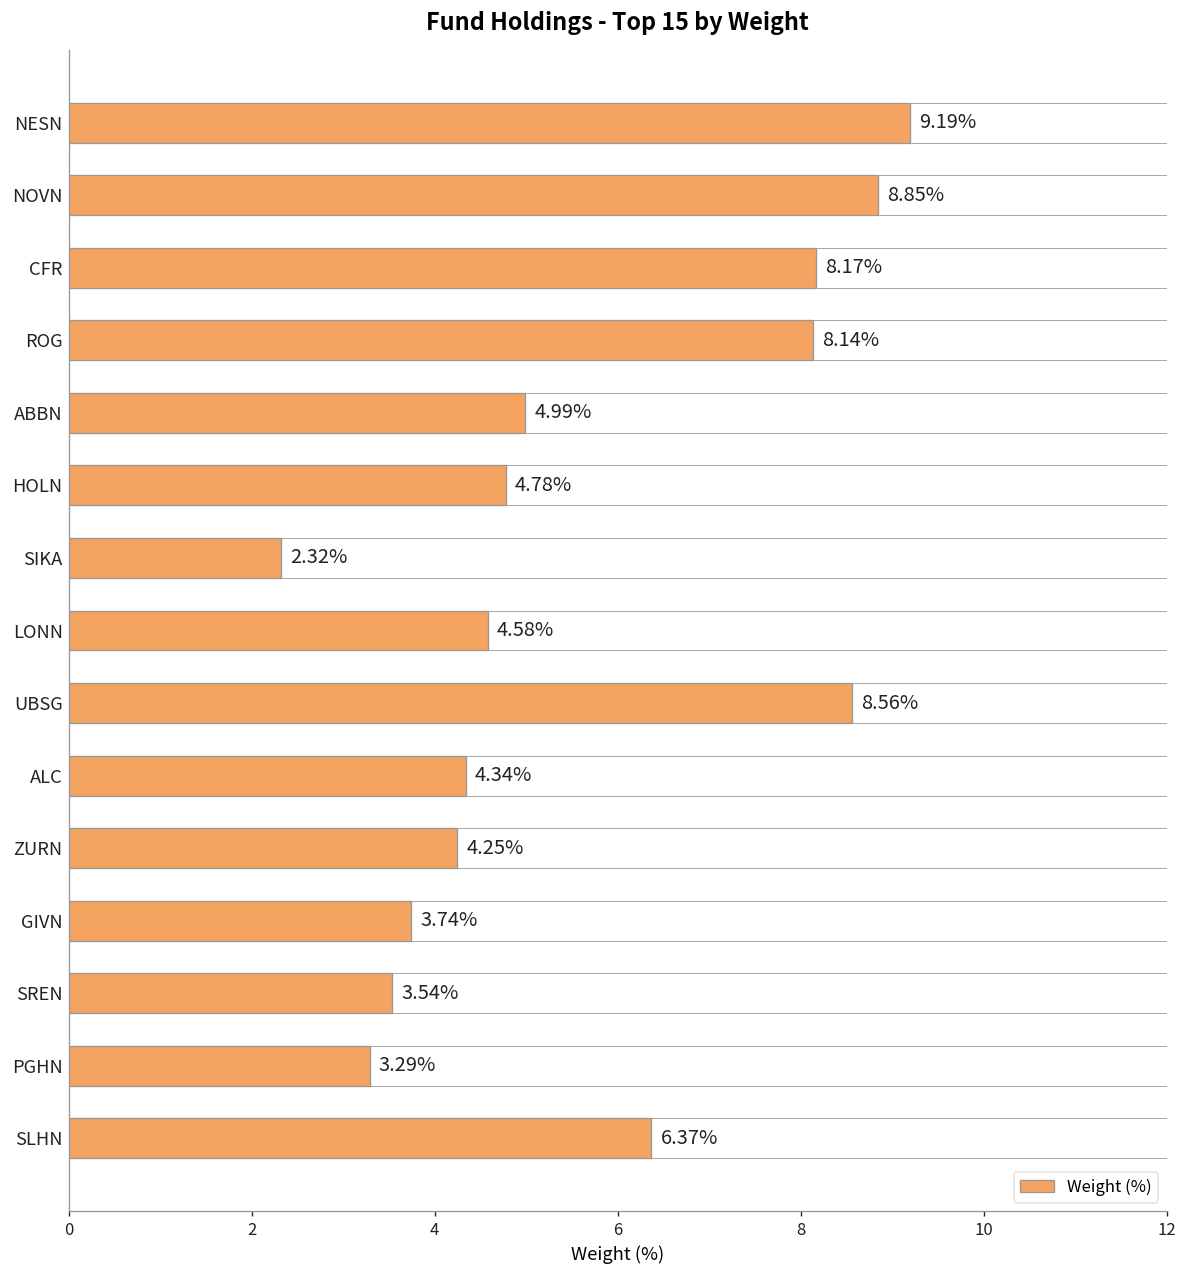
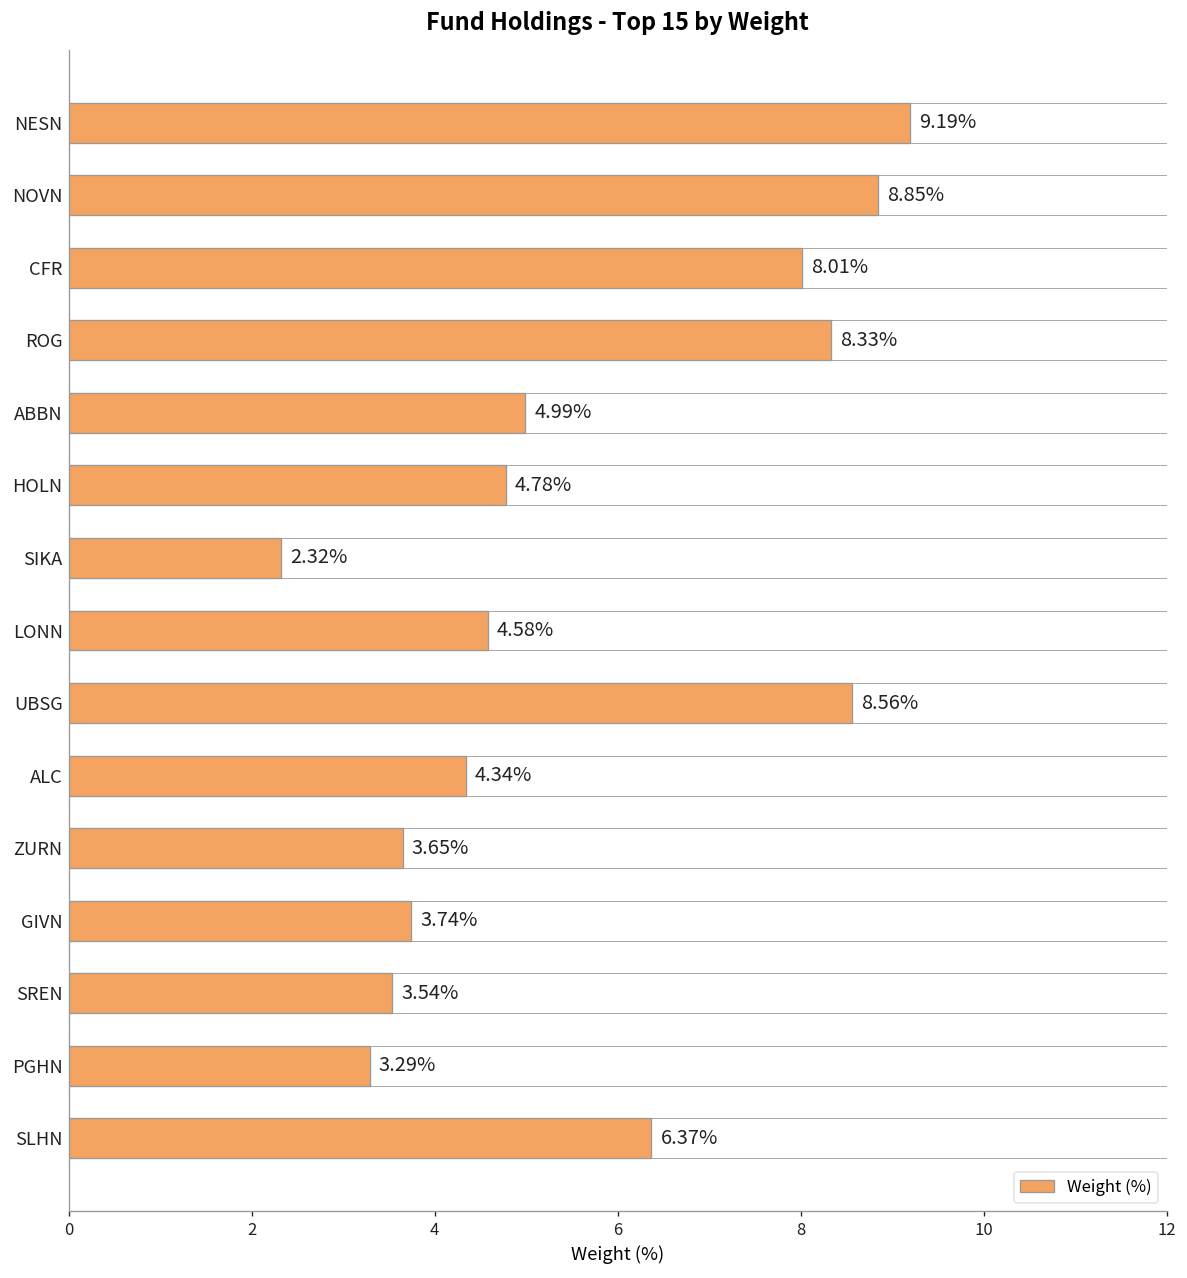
  {
    "NESN": "9.19%",
    "NOVN": "8.85%",
-   "CFR": "8.17%",
-   "ROG": "8.14%",
+   "CFR": "8.01%",
+   "ROG": "8.33%",
    "ABBN": "4.99%",
    "HOLN": "4.78%",
    "SIKA": "2.32%",
    "LONN": "4.58%",
    "UBSG": "8.56%",
    "ALC": "4.34%",
-   "ZURN": "4.25%",
+   "ZURN": "3.65%",
    "GIVN": "3.74%",
    "SREN": "3.54%",
    "PGHN": "3.29%",
    "SLHN": "6.37%"
  }
